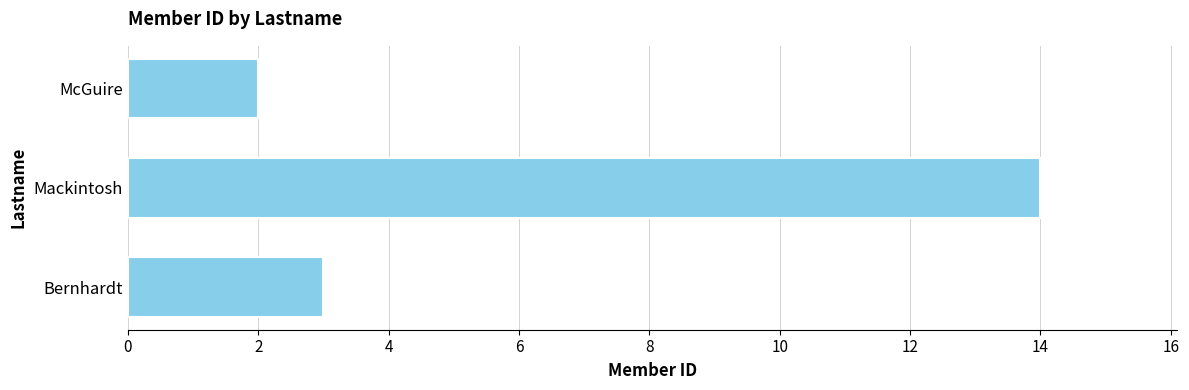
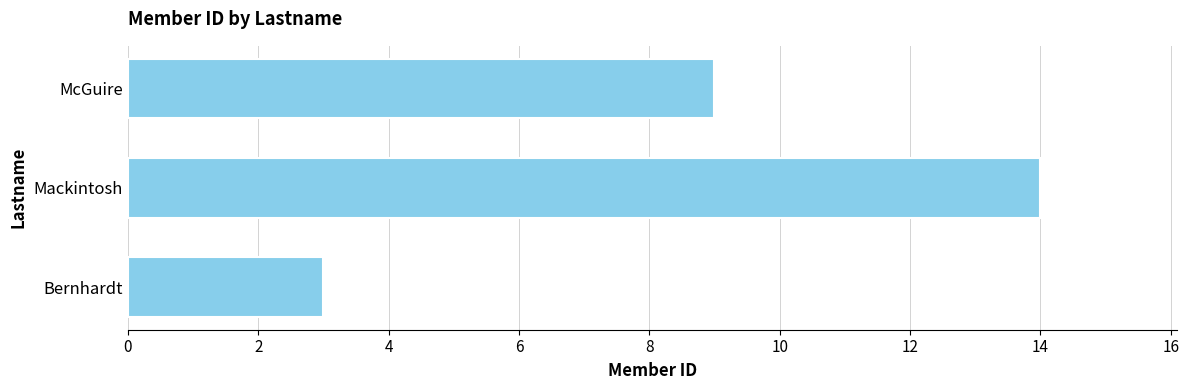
  {
-   "McGuire": 2,
+   "McGuire": 9,
    "Mackintosh": 14,
    "Bernhardt": 3
  }
